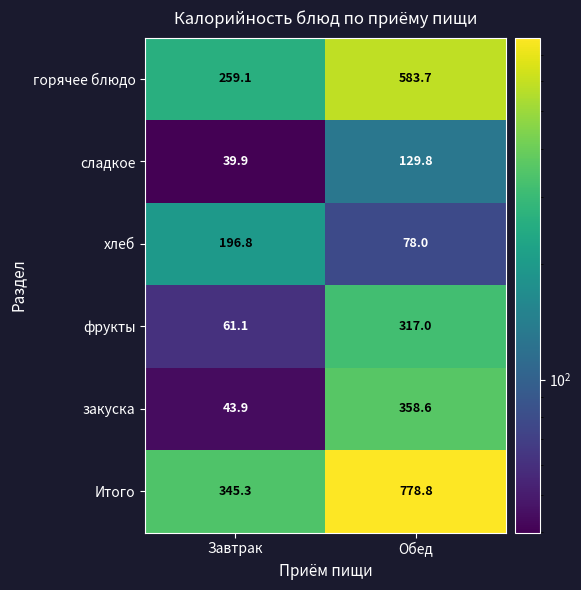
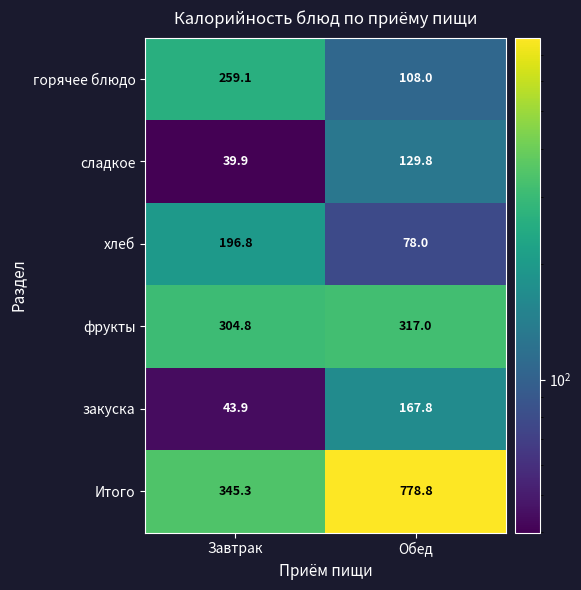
  {
    "горячее блюдо": {
      "Завтрак": 259.1,
-     "Обед": 583.7
+     "Обед": 108.0
    },
    "сладкое": {
      "Завтрак": 39.9,
      "Обед": 129.8
    },
    "хлеб": {
      "Завтрак": 196.8,
      "Обед": 78.0
    },
    "фрукты": {
-     "Завтрак": 61.1,
+     "Завтрак": 304.8,
      "Обед": 317.0
    },
    "закуска": {
      "Завтрак": 43.9,
-     "Обед": 358.6
+     "Обед": 167.8
    },
    "Итого": {
      "Завтрак": 345.3,
      "Обед": 778.8
    }
  }
